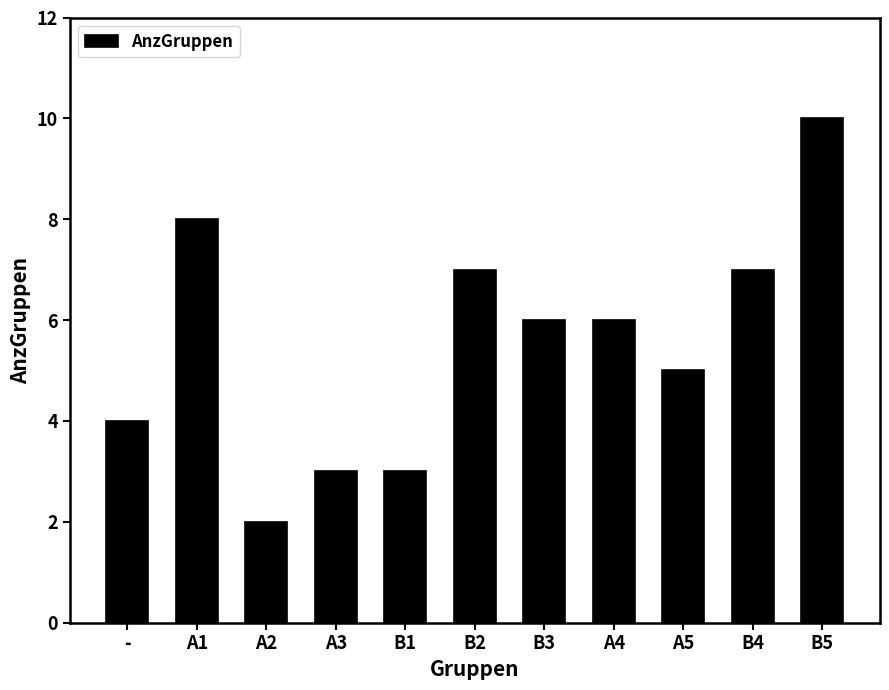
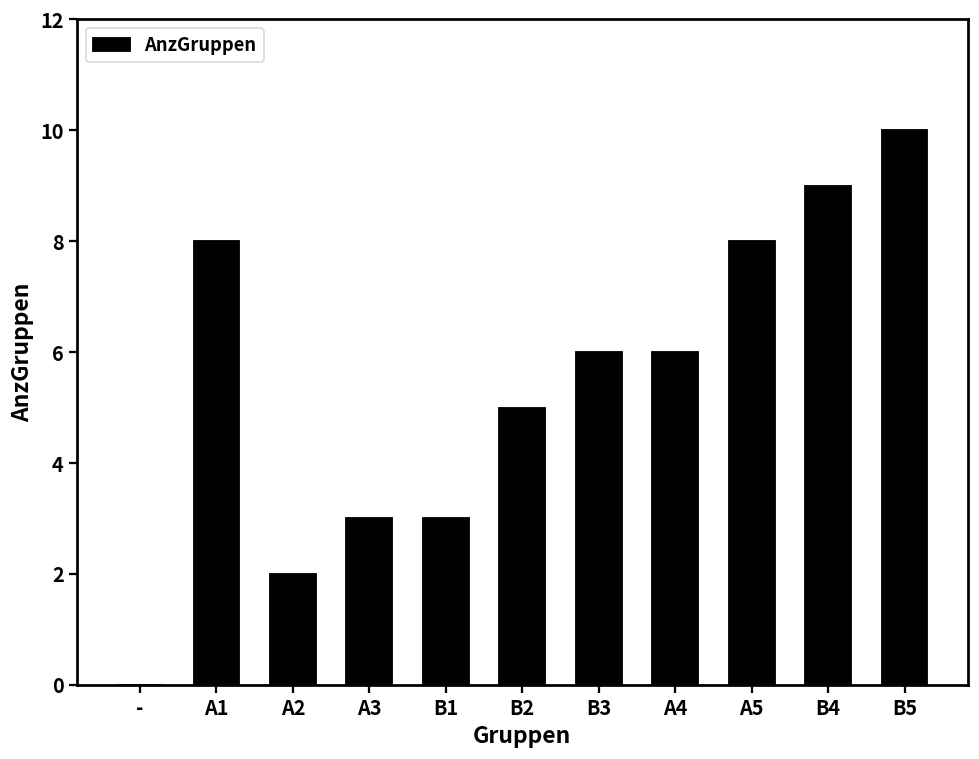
  {
-   "-": 4,
+   "-": 0,
    "A1": 8,
    "A2": 2,
    "A3": 3,
    "B1": 3,
-   "B2": 7,
+   "B2": 5,
    "B3": 6,
    "A4": 6,
-   "A5": 5,
-   "B4": 7,
+   "A5": 8,
+   "B4": 9,
    "B5": 10
  }
